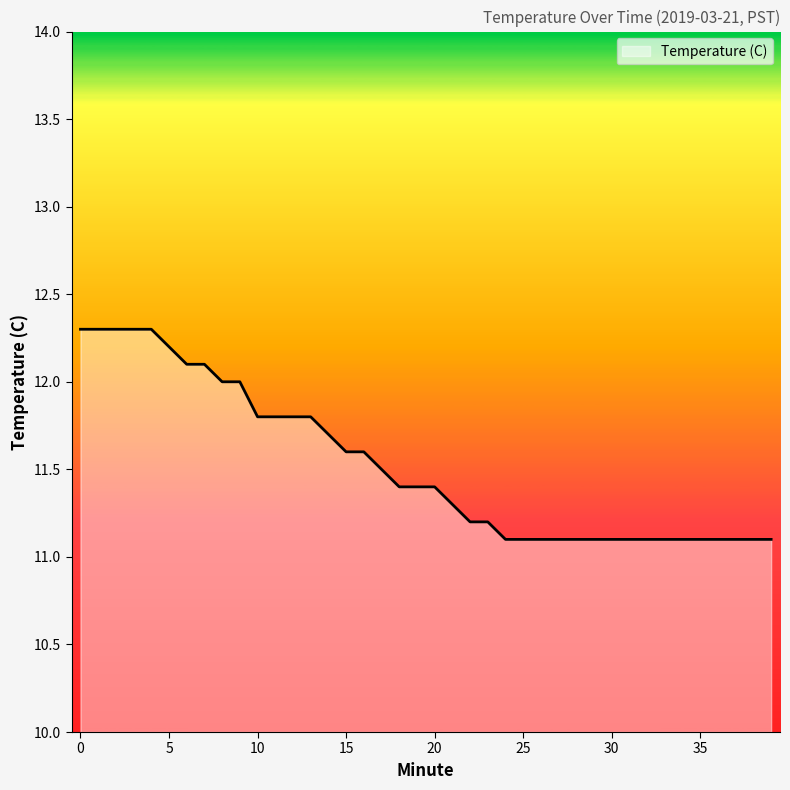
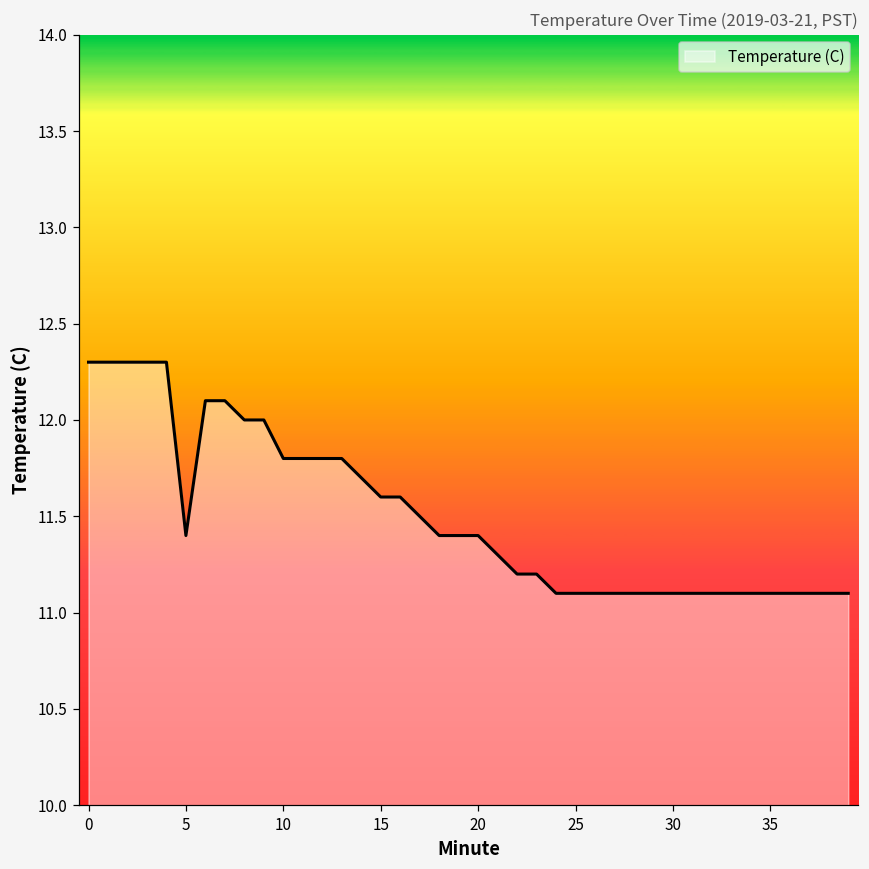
  {
    "0": 12.3,
-   "5": 12.2,
+   "5": 11.4,
    "10": 11.8,
    "15": 11.6,
    "20": 11.4,
    "25": 11.1,
    "30": 11.1,
    "35": 11.1
  }
